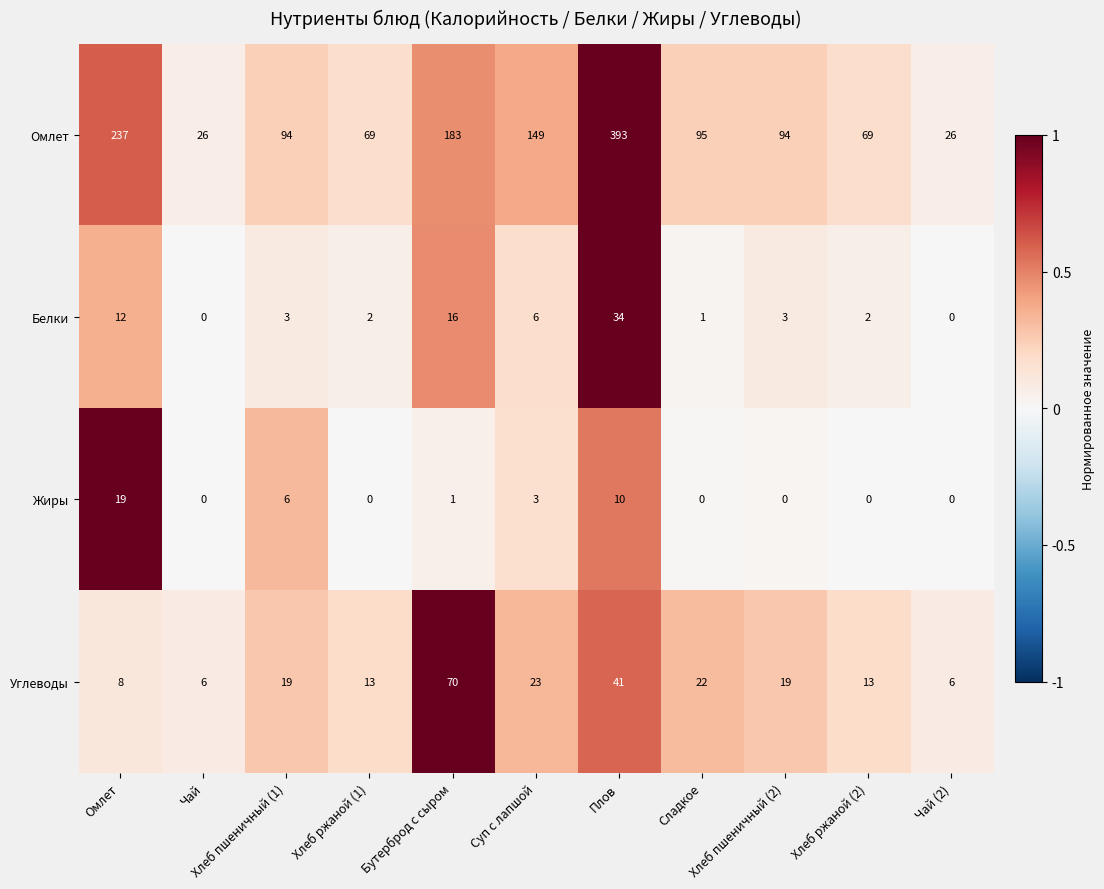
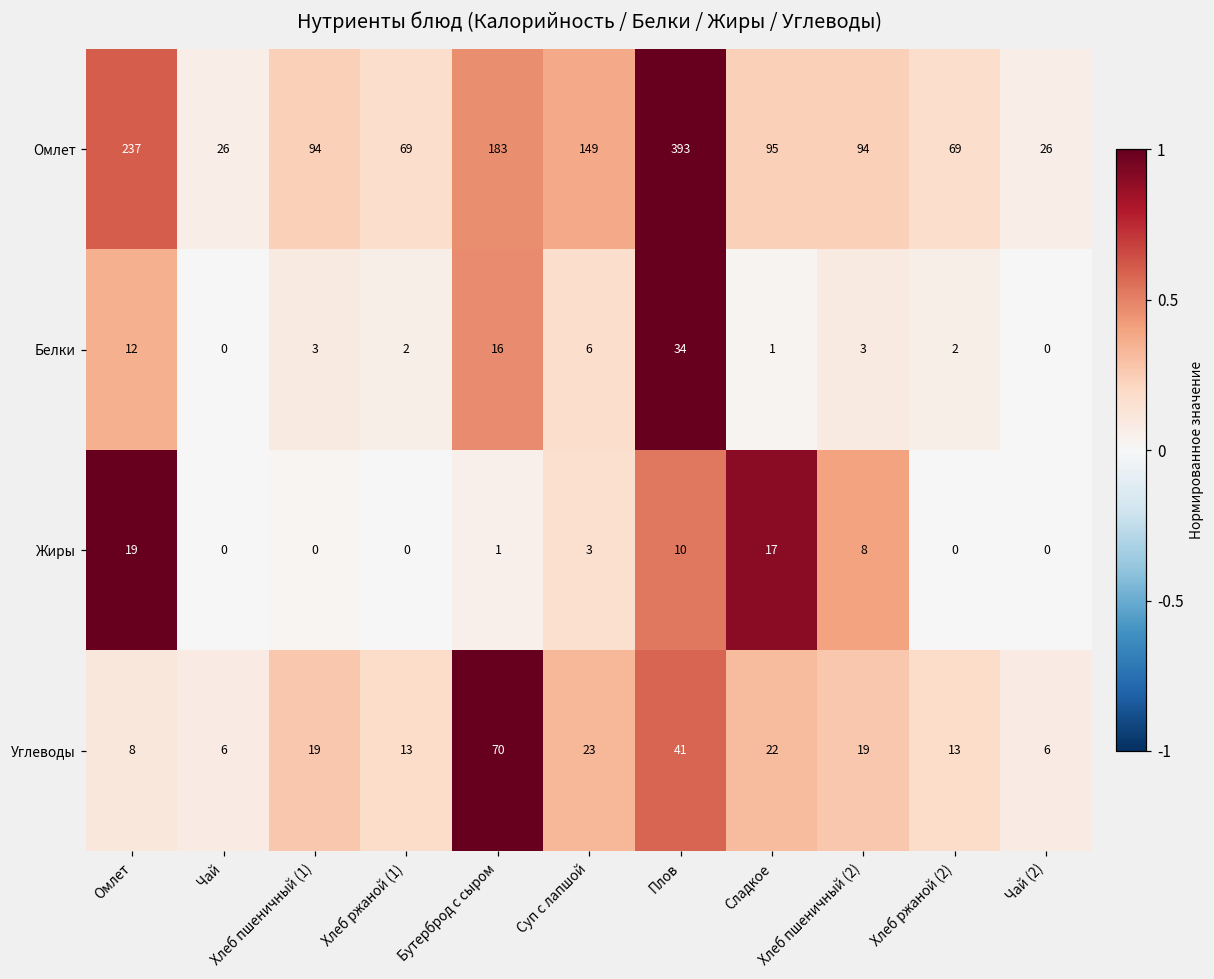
  {
    "Омлет": {
      "Омлет": 237,
      "Чай": 26,
      "Хлеб пшеничный (1)": 94,
      "Хлеб ржаной (1)": 69,
      "Бутерброд с сыром": 183,
      "Суп с лапшой": 149,
      "Плов": 393,
      "Сладкое": 95,
      "Хлеб пшеничный (2)": 94,
      "Хлеб ржаной (2)": 69,
      "Чай (2)": 26
    },
    "Белки": {
      "Омлет": 12,
      "Чай": 0,
      "Хлеб пшеничный (1)": 3,
      "Хлеб ржаной (1)": 2,
      "Бутерброд с сыром": 16,
      "Суп с лапшой": 6,
      "Плов": 34,
      "Сладкое": 1,
      "Хлеб пшеничный (2)": 3,
      "Хлеб ржаной (2)": 2,
      "Чай (2)": 0
    },
    "Жиры": {
      "Омлет": 19,
      "Чай": 0,
-     "Хлеб пшеничный (1)": 6,
+     "Хлеб пшеничный (1)": 0,
      "Хлеб ржаной (1)": 0,
      "Бутерброд с сыром": 1,
      "Суп с лапшой": 3,
      "Плов": 10,
-     "Сладкое": 0,
-     "Хлеб пшеничный (2)": 0,
+     "Сладкое": 17,
+     "Хлеб пшеничный (2)": 8,
      "Хлеб ржаной (2)": 0,
      "Чай (2)": 0
    },
    "Углеводы": {
      "Омлет": 8,
      "Чай": 6,
      "Хлеб пшеничный (1)": 19,
      "Хлеб ржаной (1)": 13,
      "Бутерброд с сыром": 70,
      "Суп с лапшой": 23,
      "Плов": 41,
      "Сладкое": 22,
      "Хлеб пшеничный (2)": 19,
      "Хлеб ржаной (2)": 13,
      "Чай (2)": 6
    }
  }
